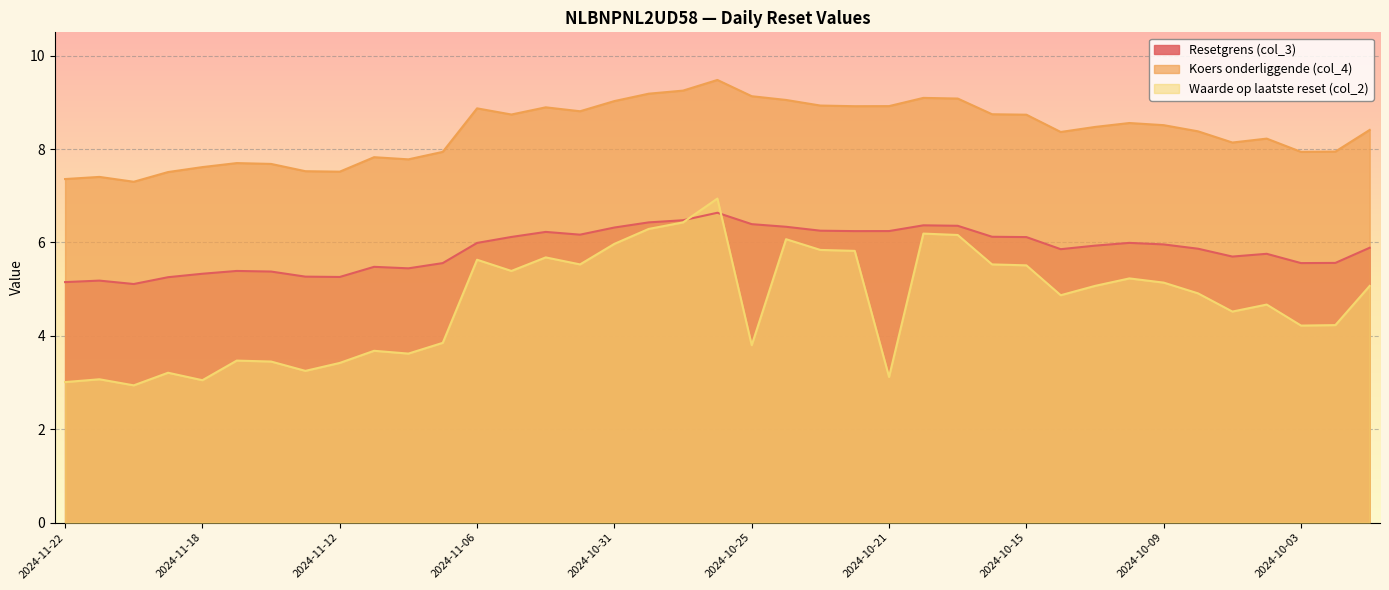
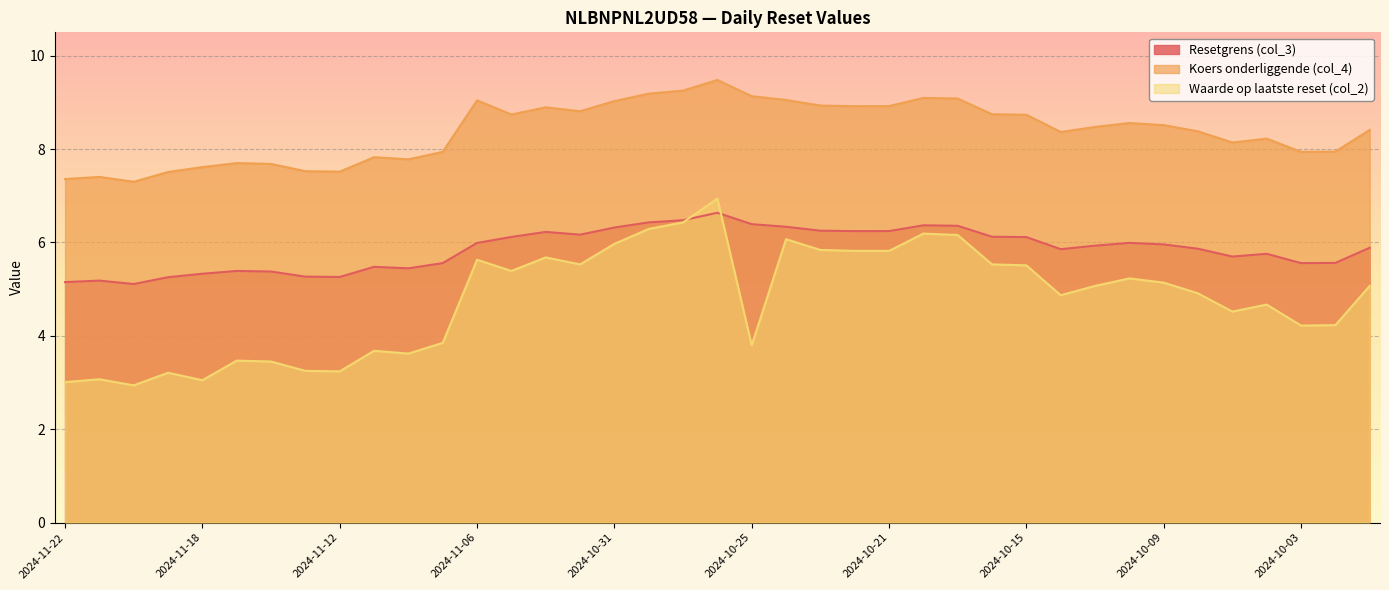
  {
    "Resetgrens (col_3)": {
      "2024-11-22": 5.2,
      "2024-11-18": 5.3,
      "2024-11-12": 5.3,
      "2024-11-06": 6.0,
      "2024-10-31": 6.3,
      "2024-10-25": 6.4,
      "2024-10-21": 6.2,
      "2024-10-15": 6.1,
      "2024-10-09": 6.0,
      "2024-10-03": 5.6
    },
    "Koers onderliggende (col_4)": {
      "2024-11-22": 7.4,
      "2024-11-18": 7.6,
      "2024-11-12": 7.5,
-     "2024-11-06": 8.9,
+     "2024-11-06": 9.0,
      "2024-10-31": 9.0,
      "2024-10-25": 9.1,
      "2024-10-21": 8.9,
      "2024-10-15": 8.7,
      "2024-10-09": 8.5,
      "2024-10-03": 7.9
    },
    "Waarde op laatste reset (col_2)": {
      "2024-11-22": 3.0,
      "2024-11-18": 3.1,
-     "2024-11-12": 3.4,
+     "2024-11-12": 3.2,
      "2024-11-06": 5.6,
      "2024-10-31": 6.0,
      "2024-10-25": 3.8,
-     "2024-10-21": 3.1,
+     "2024-10-21": 5.8,
      "2024-10-15": 5.5,
      "2024-10-09": 5.1,
      "2024-10-03": 4.2
    }
  }
